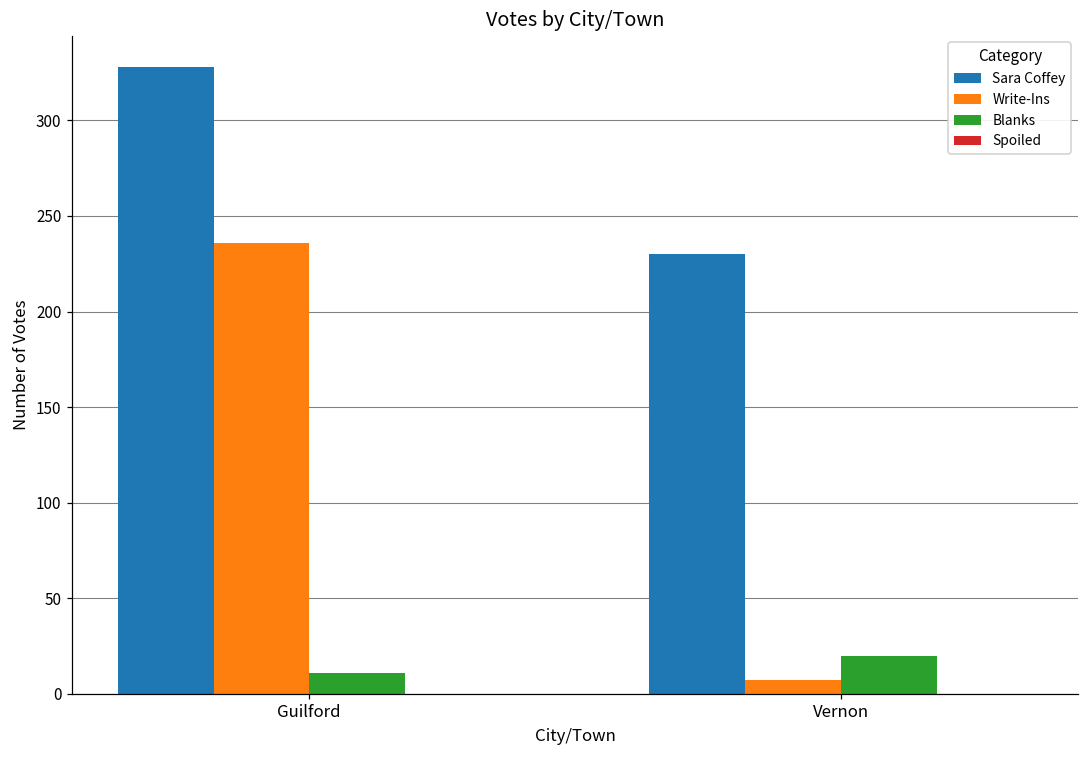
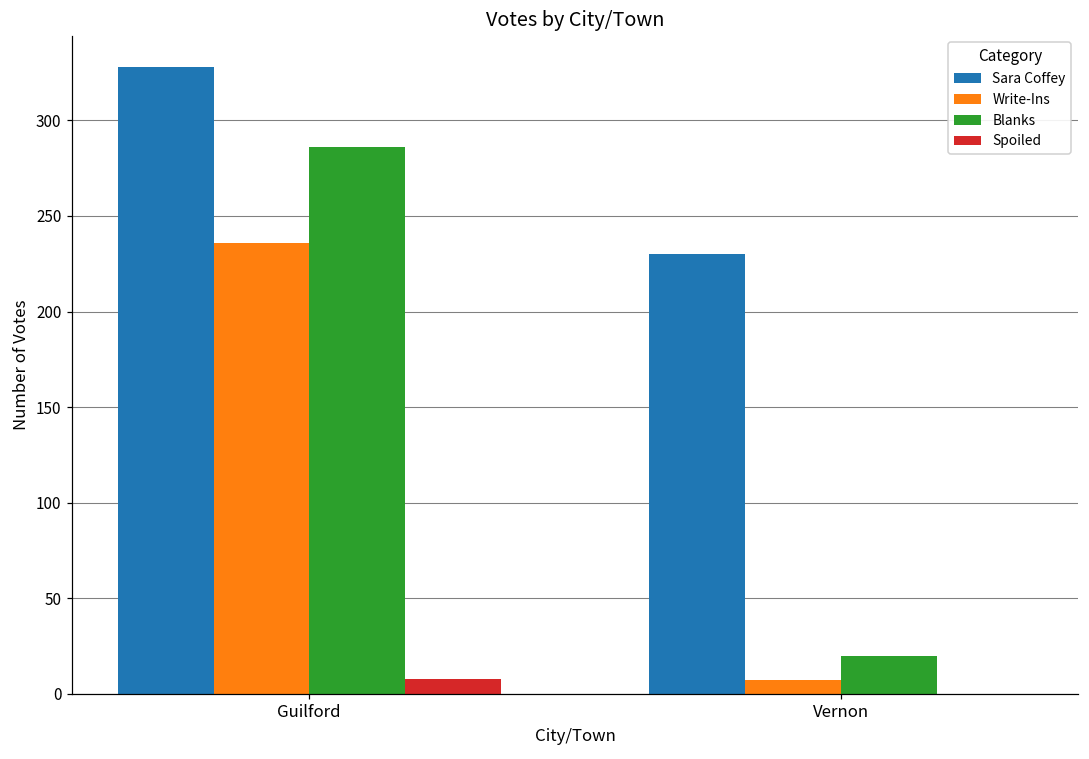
  {
    "Sara Coffey": {
      "Guilford": 328,
      "Vernon": 230
    },
    "Write-Ins": {
      "Guilford": 236,
      "Vernon": 7
    },
    "Blanks": {
-     "Guilford": 11,
+     "Guilford": 286,
      "Vernon": 20
    },
    "Spoiled": {
-     "Guilford": 0,
+     "Guilford": 8,
      "Vernon": 0
    }
  }
